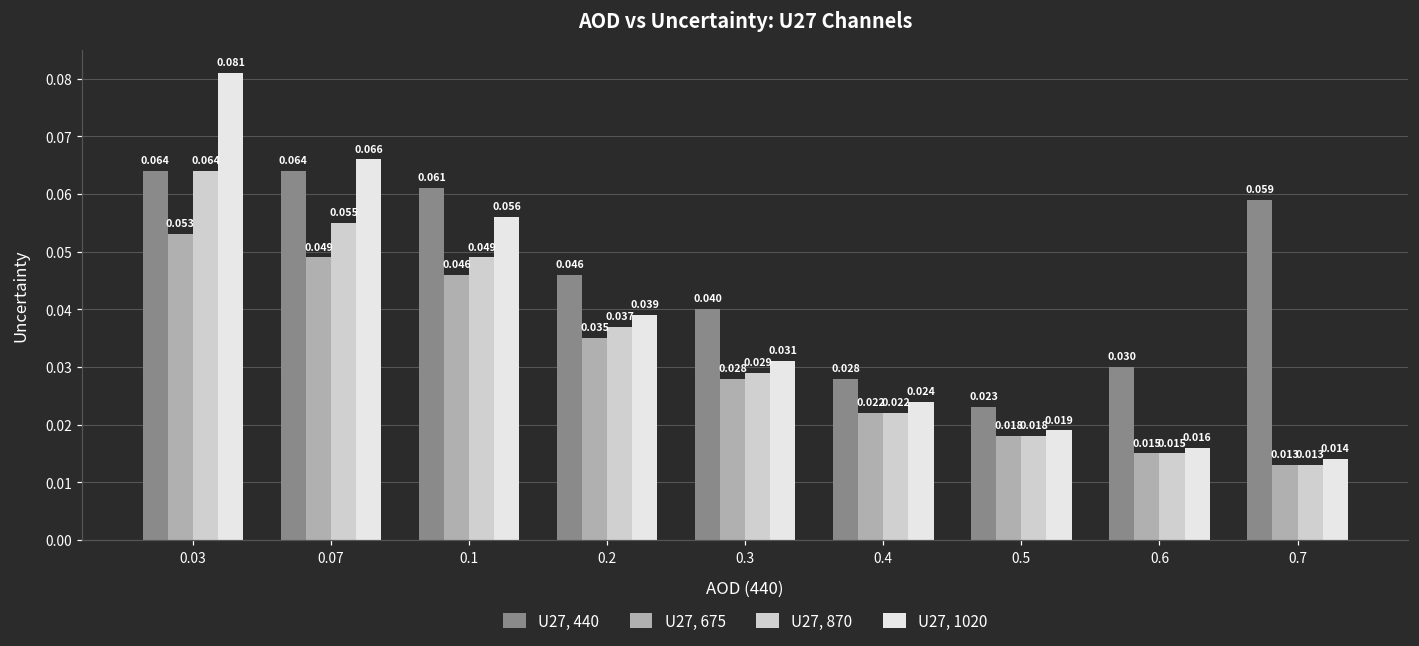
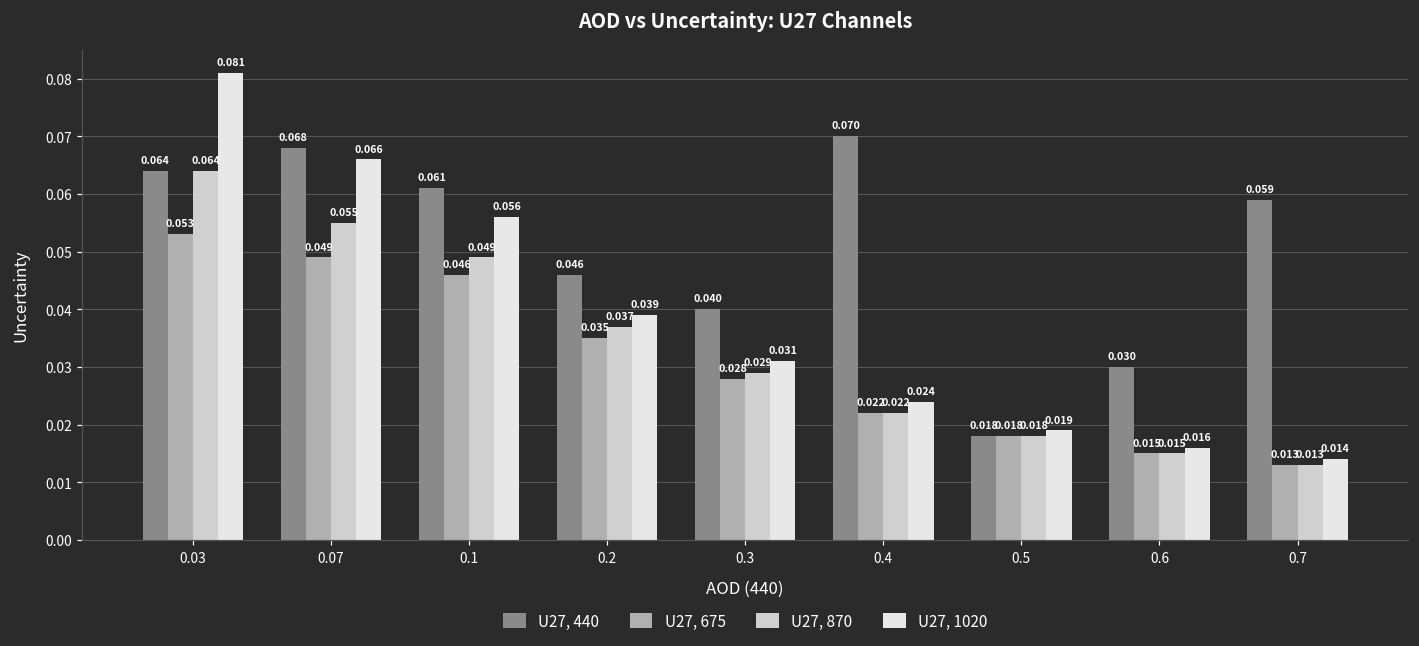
  {
    "U27, 440": {
      "0.03": 0.064,
-     "0.07": 0.064,
+     "0.07": 0.068,
      "0.1": 0.061,
      "0.2": 0.046,
      "0.3": 0.040,
-     "0.4": 0.028,
-     "0.5": 0.023,
+     "0.4": 0.070,
+     "0.5": 0.018,
      "0.6": 0.030,
      "0.7": 0.059
    }
  }
